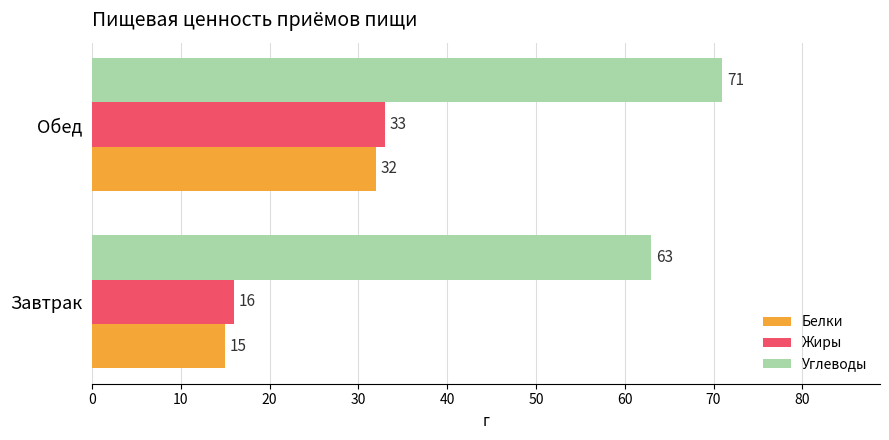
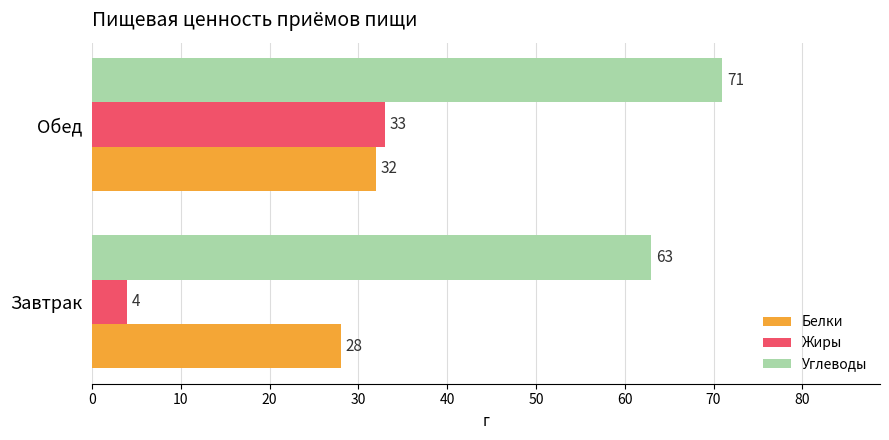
  {
    "Белки": {
      "Обед": 32,
-     "Завтрак": 15
+     "Завтрак": 28
    },
    "Жиры": {
      "Обед": 33,
-     "Завтрак": 16
+     "Завтрак": 4
    },
    "Углеводы": {
      "Обед": 71,
      "Завтрак": 63
    }
  }
